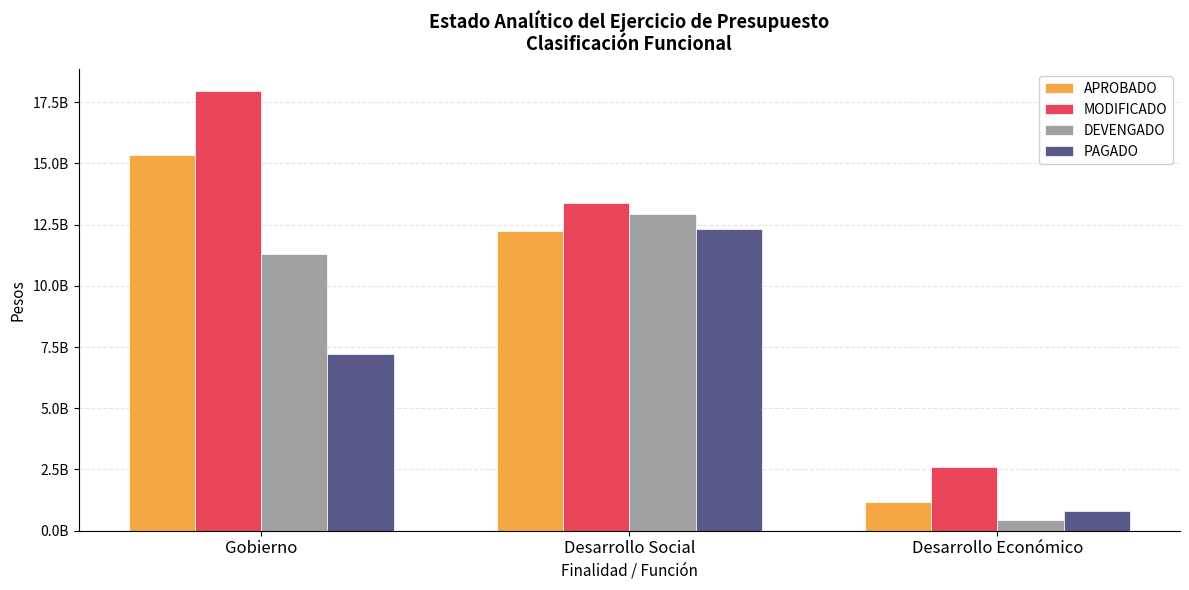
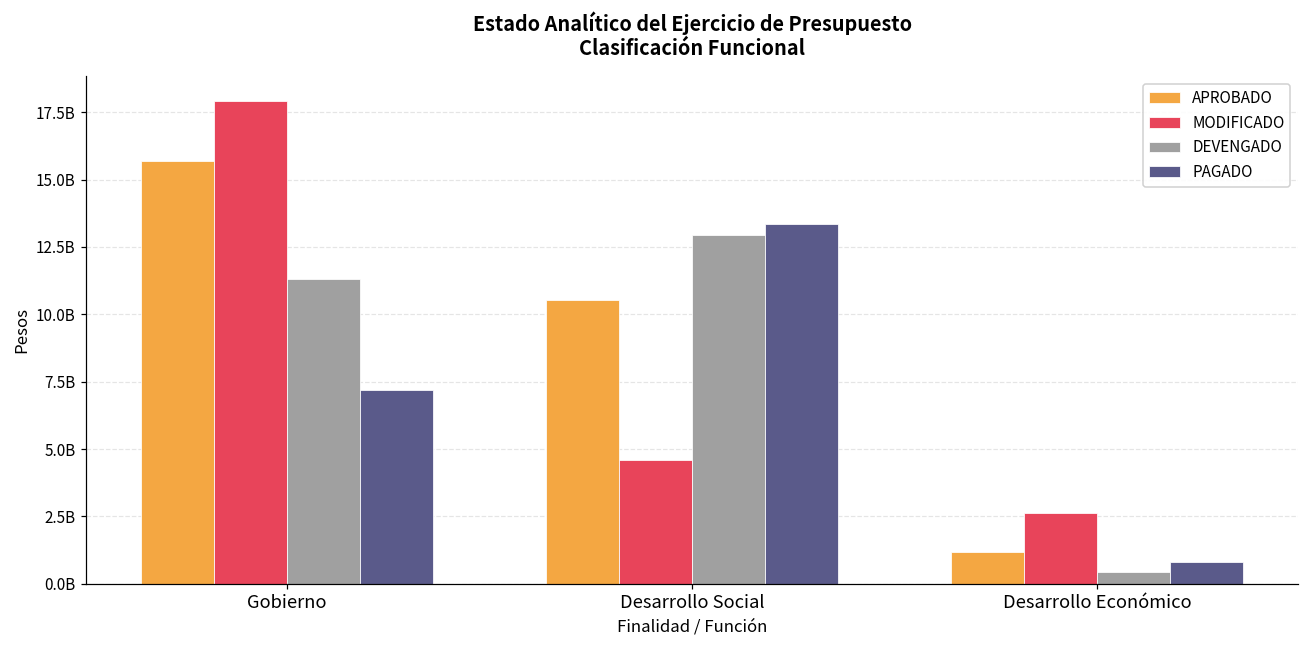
  {
    "APROBADO": {
-     "Gobierno": 15300000000,
-     "Desarrollo Social": 12200000000,
+     "Gobierno": 15700000000,
+     "Desarrollo Social": 10500000000,
      "Desarrollo Económico": 1200000000
    },
    "MODIFICADO": {
      "Gobierno": 17900000000,
-     "Desarrollo Social": 13400000000,
+     "Desarrollo Social": 4600000000,
      "Desarrollo Económico": 2600000000
    },
    "DEVENGADO": {
      "Gobierno": 11300000000,
      "Desarrollo Social": 12900000000,
      "Desarrollo Económico": 400000000
    },
    "PAGADO": {
      "Gobierno": 7200000000,
-     "Desarrollo Social": 12300000000,
+     "Desarrollo Social": 13400000000,
      "Desarrollo Económico": 800000000
    }
  }
